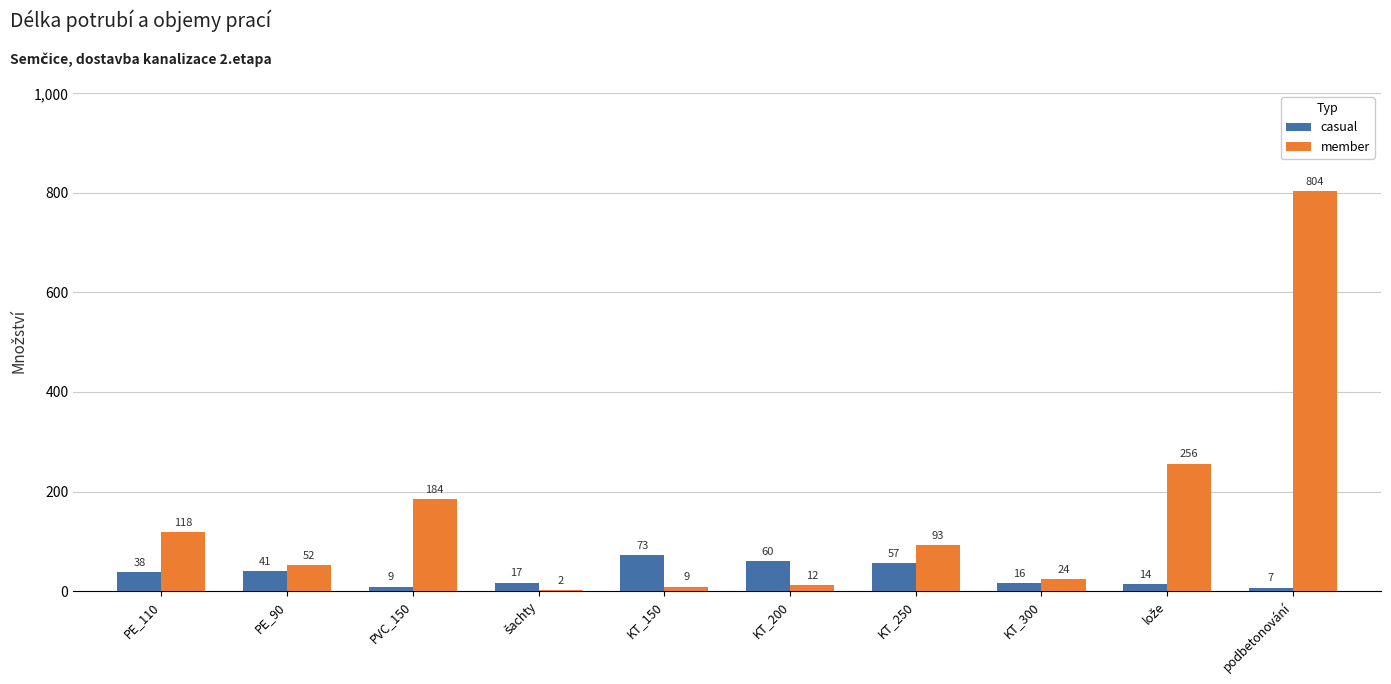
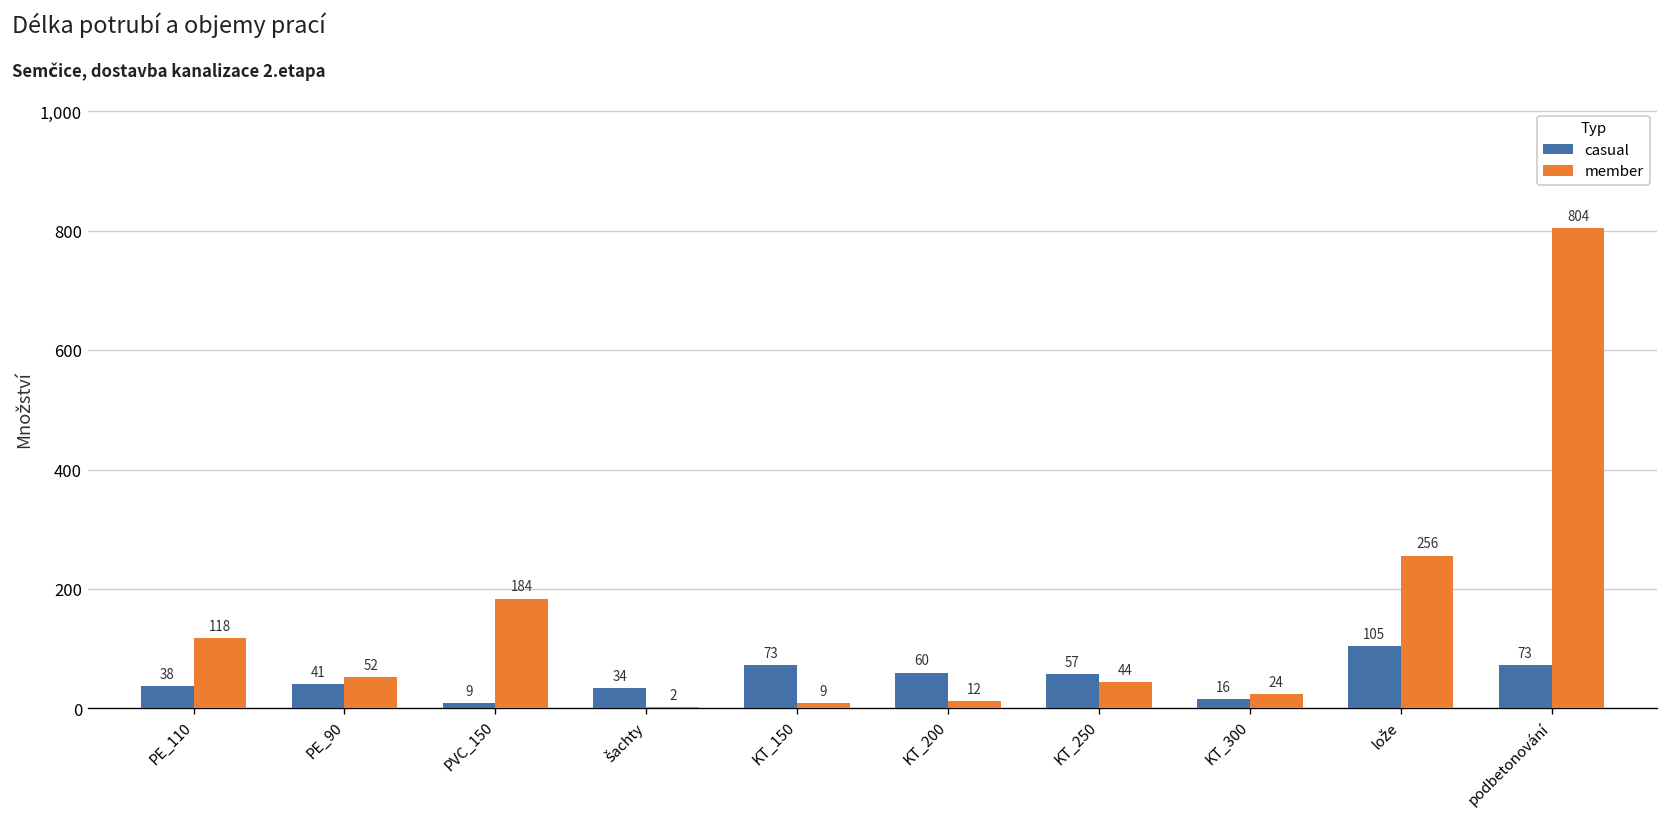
  {
    "casual": {
      "PE_110": 38,
      "PE_90": 41,
      "PVC_150": 9,
-     "šachty": 17,
+     "šachty": 34,
      "KT_150": 73,
      "KT_200": 60,
      "KT_250": 57,
      "KT_300": 16,
-     "lože": 14,
-     "podbetonování": 7
+     "lože": 105,
+     "podbetonování": 73
    },
    "member": {
      "PE_110": 118,
      "PE_90": 52,
      "PVC_150": 184,
      "šachty": 2,
      "KT_150": 9,
      "KT_200": 12,
-     "KT_250": 93,
+     "KT_250": 44,
      "KT_300": 24,
      "lože": 256,
      "podbetonování": 804
    }
  }
